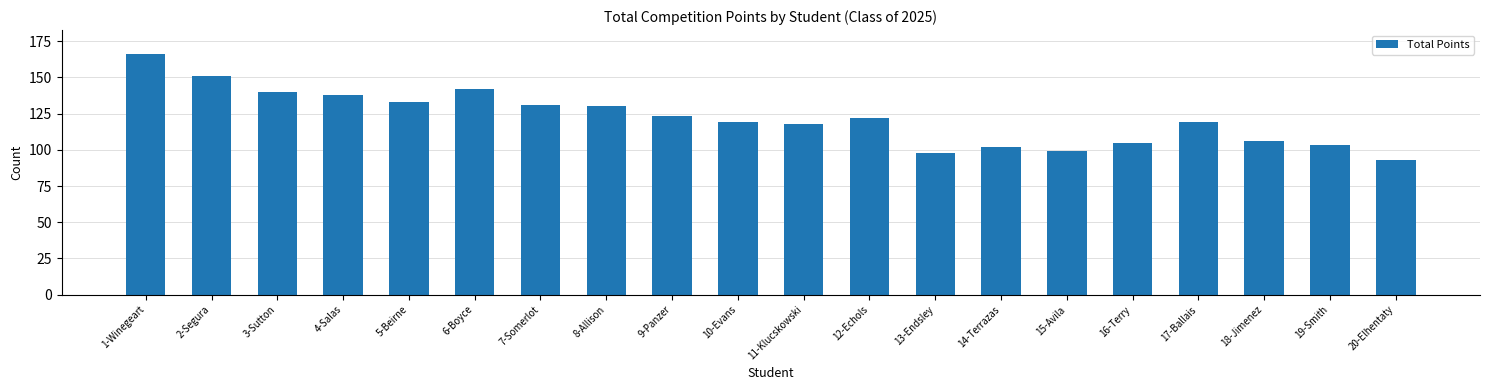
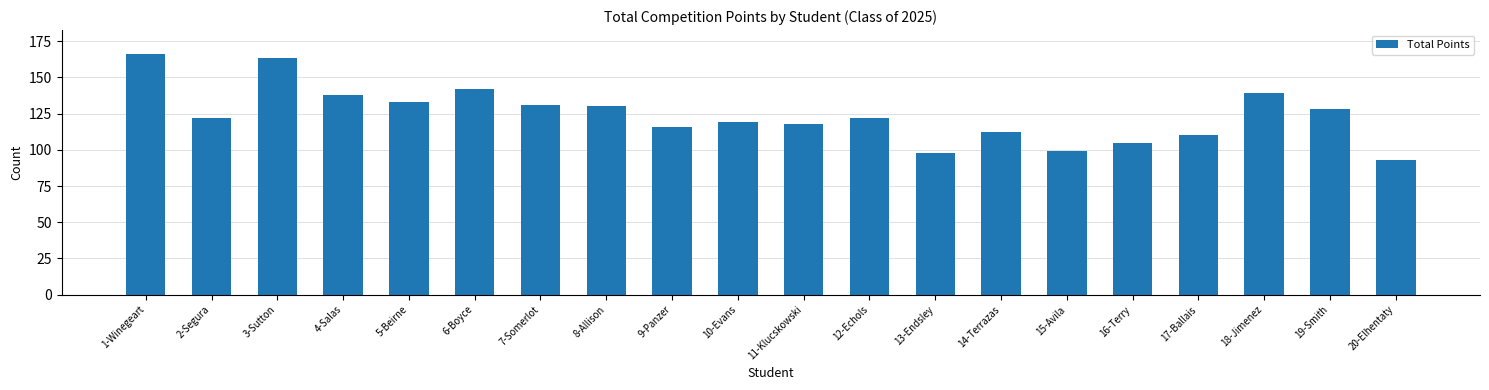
  {
    "1-Winegeart": 166,
-   "2-Segura": 151,
-   "3-Sutton": 140,
+   "2-Segura": 122,
+   "3-Sutton": 163,
    "4-Salas": 138,
    "5-Beirne": 133,
    "6-Boyce": 142,
    "7-Somerlot": 131,
    "8-Allison": 130,
-   "9-Panzer": 123,
+   "9-Panzer": 116,
    "10-Evans": 119,
    "11-Klucskowski": 118,
    "12-Echols": 122,
    "13-Endsley": 98,
-   "14-Terrazas": 102,
+   "14-Terrazas": 112,
    "15-Avila": 99,
    "16-Terry": 105,
-   "17-Ballais": 119,
-   "18-Jimenez": 106,
-   "19-Smith": 103,
+   "17-Ballais": 110,
+   "18-Jimenez": 139,
+   "19-Smith": 128,
    "20-Elhentaty": 93
  }
